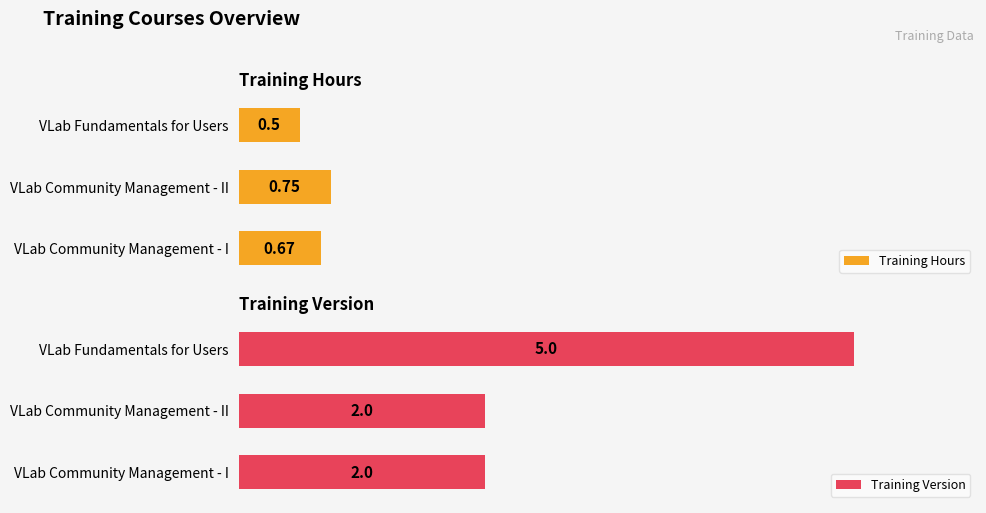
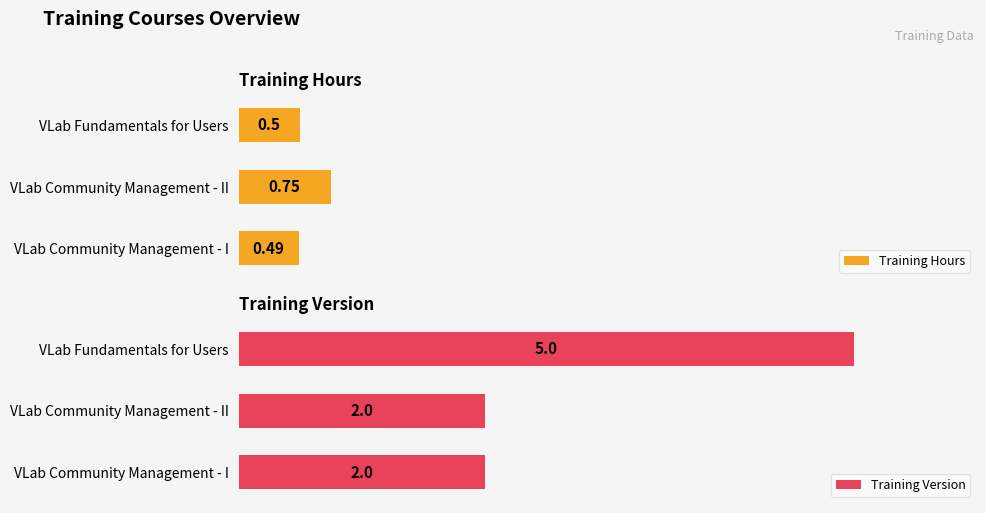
  {
    "Training Hours": {
      "VLab Fundamentals for Users": 0.5,
      "VLab Community Management - II": 0.75,
-     "VLab Community Management - I": 0.67
+     "VLab Community Management - I": 0.49
    },
    "Training Version": {
      "VLab Fundamentals for Users": 5.0,
      "VLab Community Management - II": 2.0,
      "VLab Community Management - I": 2.0
    }
  }
